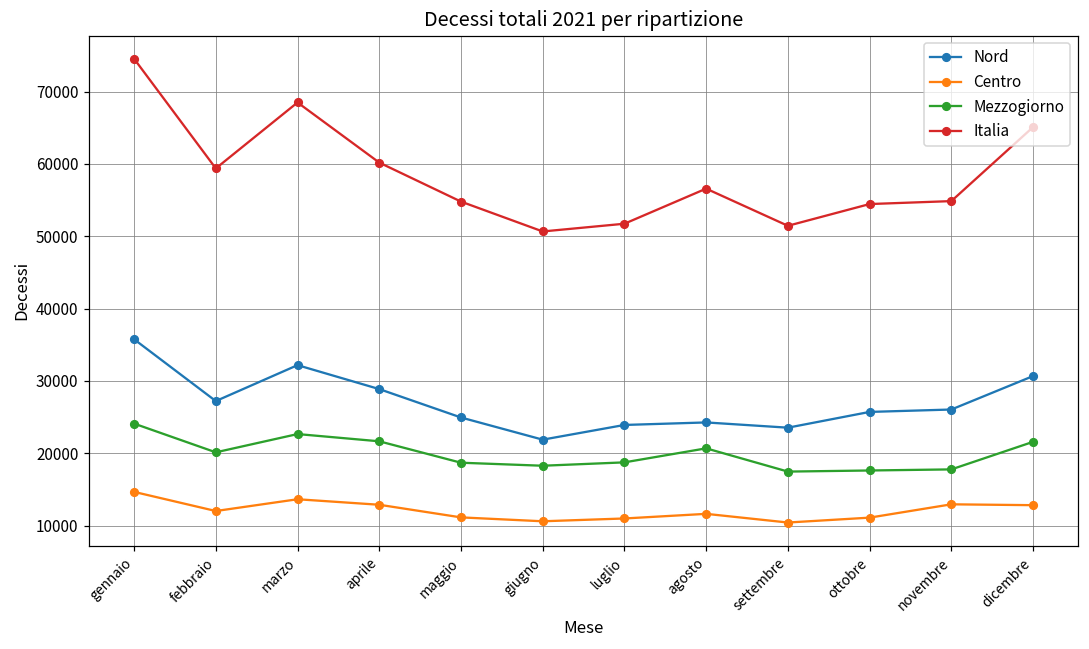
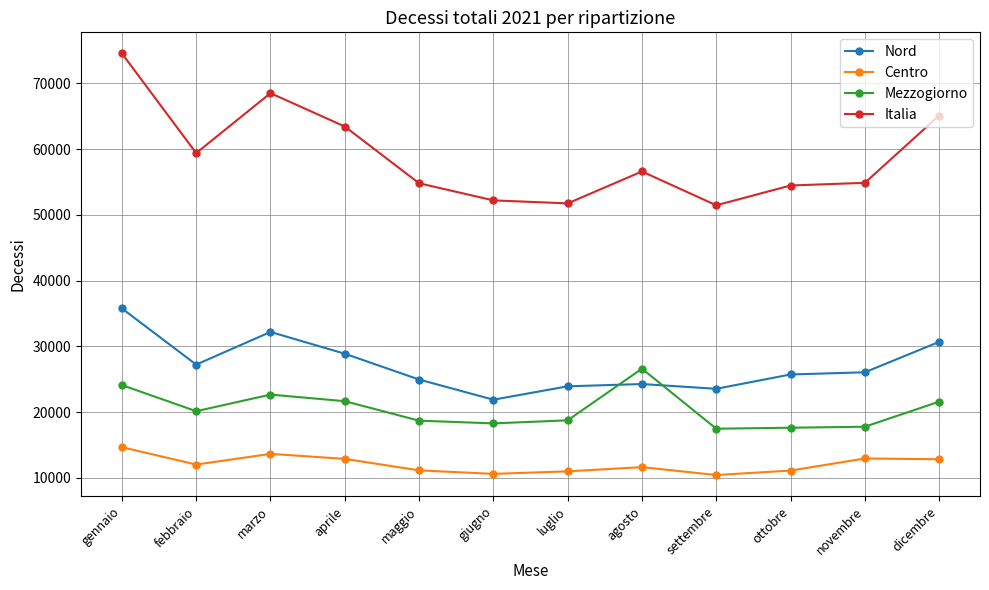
  {
    "Nord": {
      "gennaio": 36000,
      "febbraio": 27000,
      "marzo": 32000,
      "aprile": 29000,
      "maggio": 25000,
      "giugno": 22000,
      "luglio": 24000,
      "agosto": 24000,
      "settembre": 24000,
      "ottobre": 26000,
      "novembre": 26000,
      "dicembre": 31000
    },
    "Centro": {
      "gennaio": 15000,
      "febbraio": 12000,
      "marzo": 14000,
      "aprile": 13000,
      "maggio": 11000,
      "giugno": 11000,
      "luglio": 11000,
      "agosto": 12000,
      "settembre": 10000,
      "ottobre": 11000,
      "novembre": 13000,
      "dicembre": 13000
    },
    "Mezzogiorno": {
      "gennaio": 24000,
      "febbraio": 20000,
      "marzo": 23000,
      "aprile": 22000,
      "maggio": 19000,
      "giugno": 18000,
      "luglio": 19000,
-     "agosto": 21000,
+     "agosto": 27000,
      "settembre": 17000,
      "ottobre": 18000,
      "novembre": 18000,
      "dicembre": 22000
    },
    "Italia": {
      "gennaio": 75000,
      "febbraio": 59000,
      "marzo": 69000,
-     "aprile": 60000,
+     "aprile": 63000,
      "maggio": 55000,
-     "giugno": 51000,
+     "giugno": 52000,
      "luglio": 52000,
      "agosto": 57000,
      "settembre": 51000,
      "ottobre": 54000,
      "novembre": 55000
    }
  }
